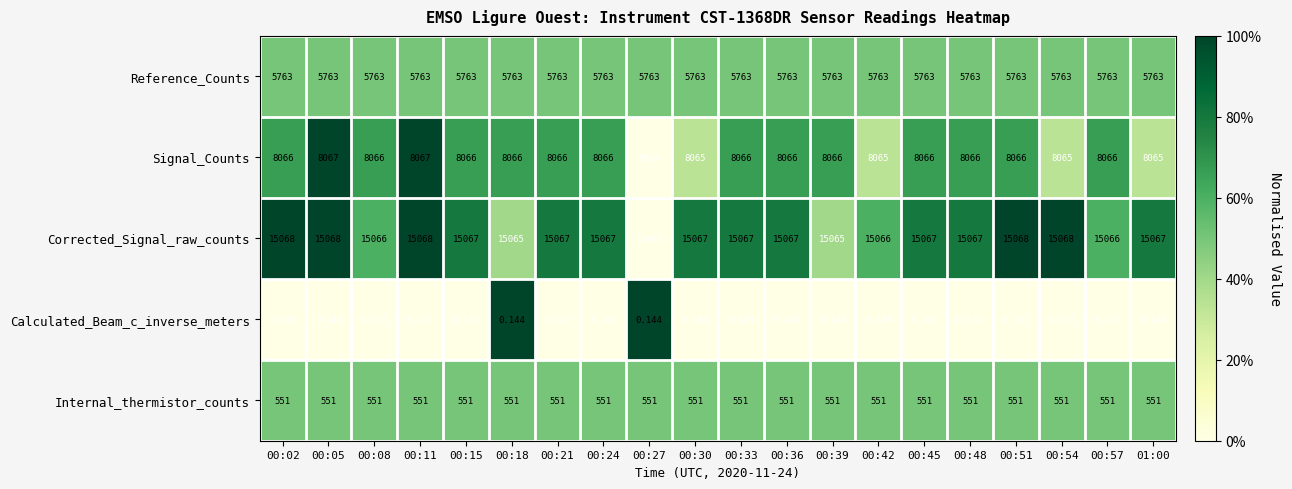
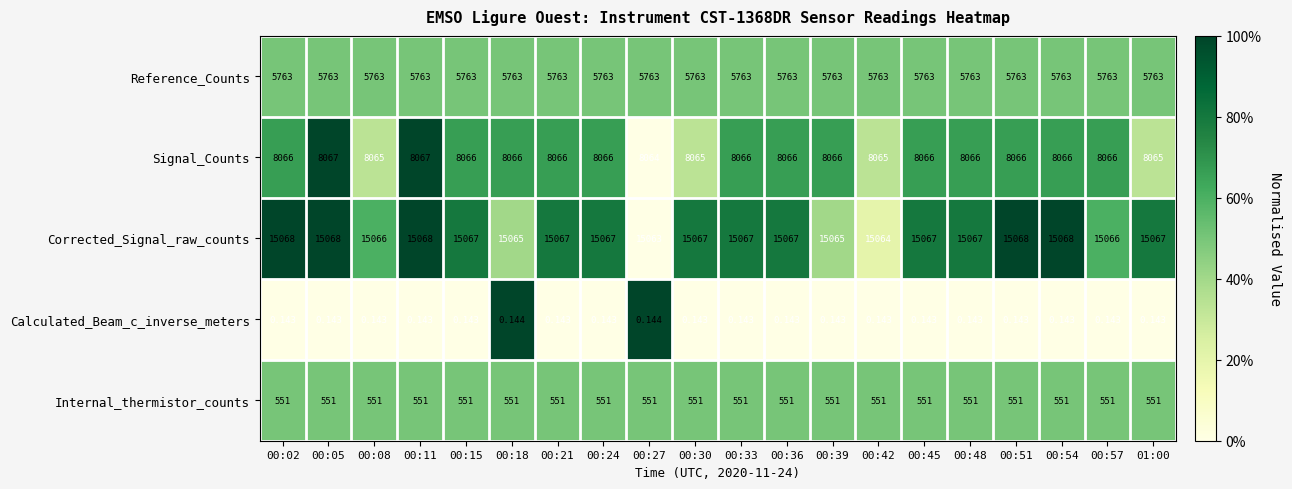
  {
    "Reference_Counts": {
      "00:02": 5763,
      "00:05": 5763,
      "00:08": 5763,
      "00:11": 5763,
      "00:15": 5763,
      "00:18": 5763,
      "00:21": 5763,
      "00:24": 5763,
      "00:27": 5763,
      "00:30": 5763,
      "00:33": 5763,
      "00:36": 5763,
      "00:39": 5763,
      "00:42": 5763,
      "00:45": 5763,
      "00:48": 5763,
      "00:51": 5763,
      "00:54": 5763,
      "00:57": 5763,
      "01:00": 5763
    },
    "Signal_Counts": {
      "00:02": 8066,
      "00:05": 8067,
-     "00:08": 8066,
+     "00:08": 8065,
      "00:11": 8067,
      "00:15": 8066,
      "00:18": 8066,
      "00:21": 8066,
      "00:24": 8066,
      "00:30": 8065,
      "00:33": 8066,
      "00:36": 8066,
      "00:39": 8066,
      "00:42": 8065,
      "00:45": 8066,
      "00:48": 8066,
      "00:51": 8066,
-     "00:54": 8065,
+     "00:54": 8066,
      "00:57": 8066,
      "01:00": 8065
    },
    "Corrected_Signal_raw_counts": {
      "00:02": 15068,
      "00:05": 15068,
      "00:08": 15066,
      "00:11": 15068,
      "00:15": 15067,
      "00:18": 15065,
      "00:21": 15067,
      "00:24": 15067,
      "00:30": 15067,
      "00:33": 15067,
      "00:36": 15067,
      "00:39": 15065,
-     "00:42": 15066,
+     "00:42": 15064,
      "00:45": 15067,
      "00:48": 15067,
      "00:51": 15068,
      "00:54": 15068,
      "00:57": 15066,
      "01:00": 15067
    },
    "Calculated_Beam_c_inverse_meters": {
      "00:18": 0.144,
      "00:27": 0.144
    },
    "Internal_thermistor_counts": {
      "00:02": 551,
      "00:05": 551,
      "00:08": 551,
      "00:11": 551,
      "00:15": 551,
      "00:18": 551,
      "00:21": 551,
      "00:24": 551,
      "00:27": 551,
      "00:30": 551,
      "00:33": 551,
      "00:36": 551,
      "00:39": 551,
      "00:42": 551,
      "00:45": 551,
      "00:48": 551,
      "00:51": 551,
      "00:54": 551,
      "00:57": 551,
      "01:00": 551
    }
  }
